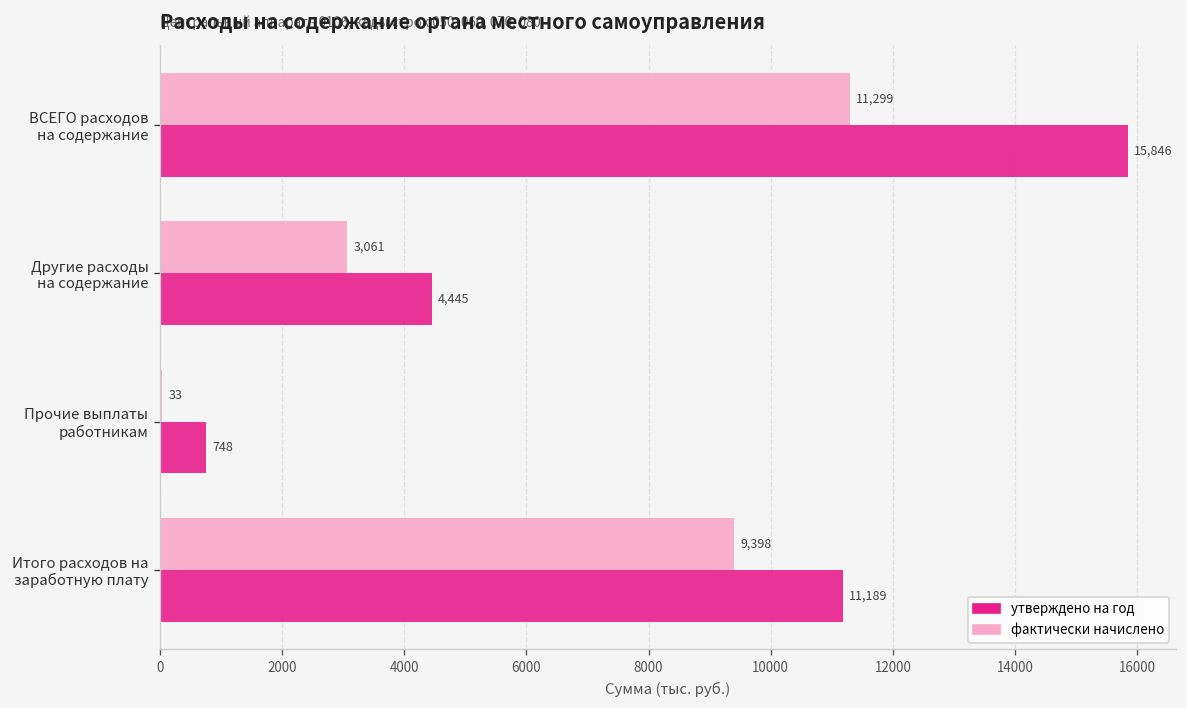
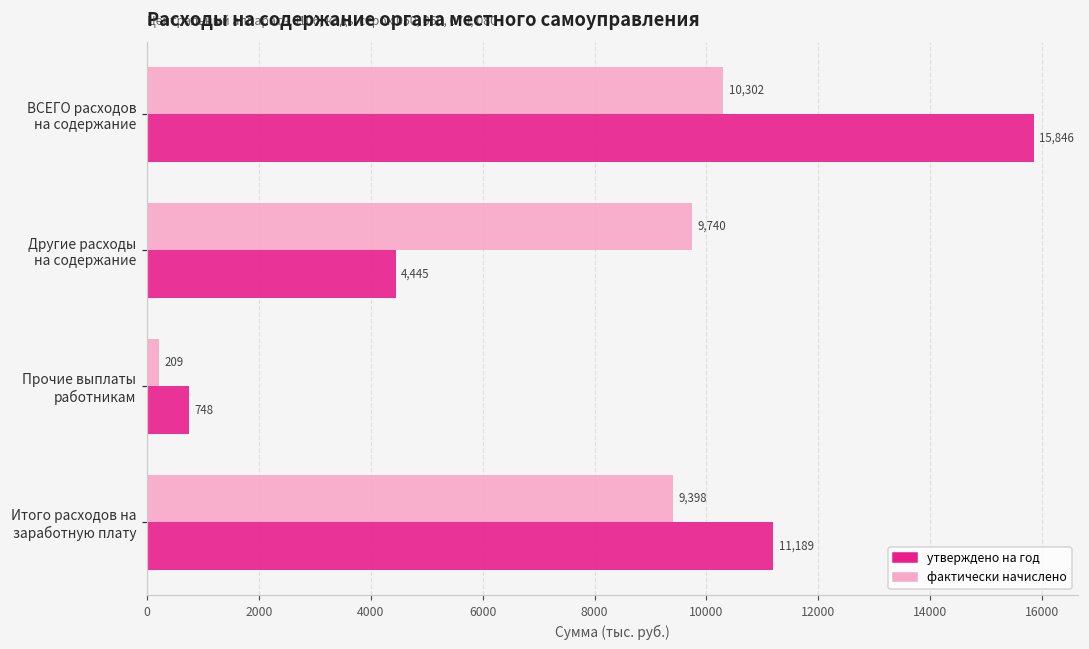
  {
    "утверждено на год": {
      "ВСЕГО расходов на содержание": "15,846",
      "Другие расходы на содержание": "4,445",
      "Прочие выплаты работникам": "748",
      "Итого расходов на заработную плату": "11,189"
    },
    "фактически начислено": {
-     "ВСЕГО расходов на содержание": "11,299",
-     "Другие расходы на содержание": "3,061",
-     "Прочие выплаты работникам": "33",
+     "ВСЕГО расходов на содержание": "10,302",
+     "Другие расходы на содержание": "9,740",
+     "Прочие выплаты работникам": "209",
      "Итого расходов на заработную плату": "9,398"
    }
  }
